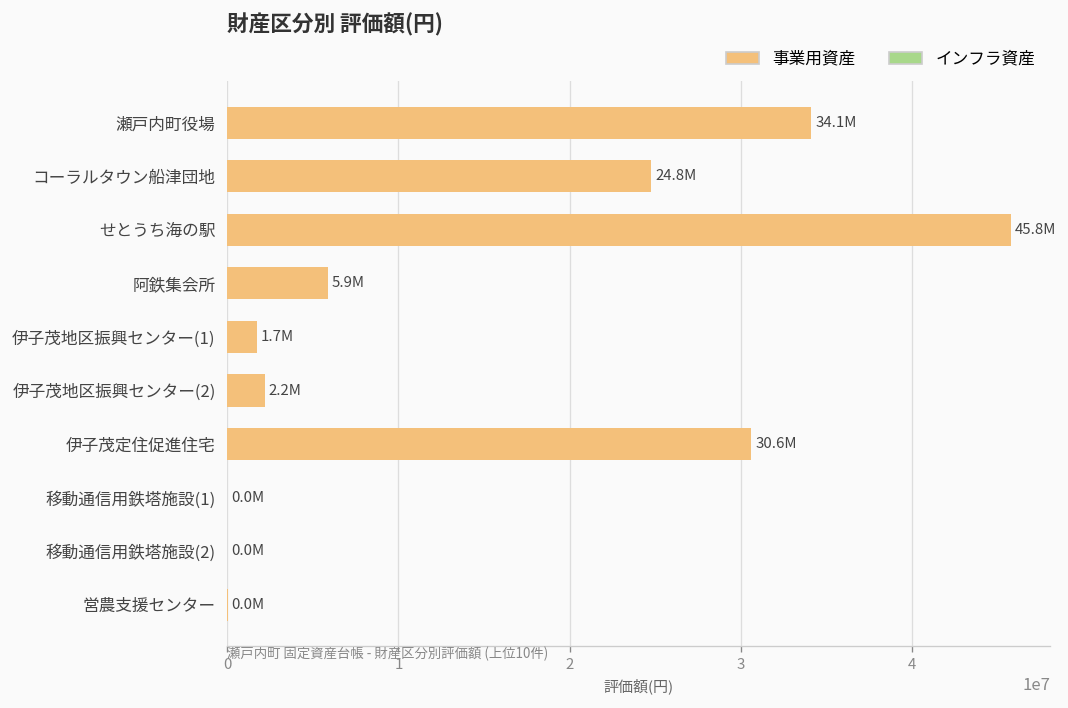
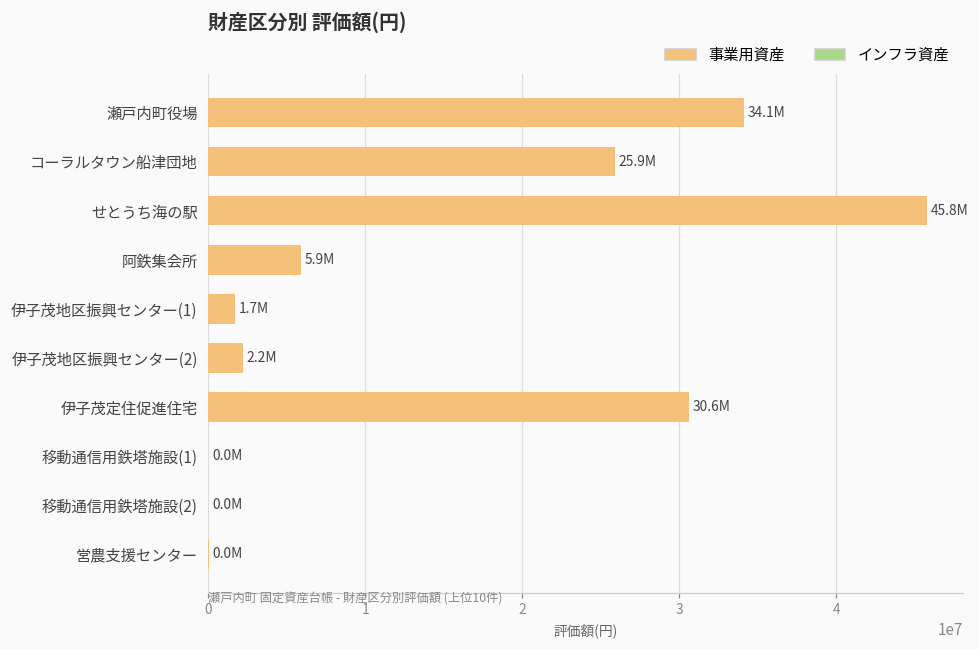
  {
    "瀬戸内町役場": "34.1M",
-   "コーラルタウン船津団地": "24.8M",
+   "コーラルタウン船津団地": "25.9M",
    "せとうち海の駅": "45.8M",
    "阿鉄集会所": "5.9M",
    "伊子茂地区振興センター(1)": "1.7M",
    "伊子茂地区振興センター(2)": "2.2M",
    "伊子茂定住促進住宅": "30.6M"
  }
